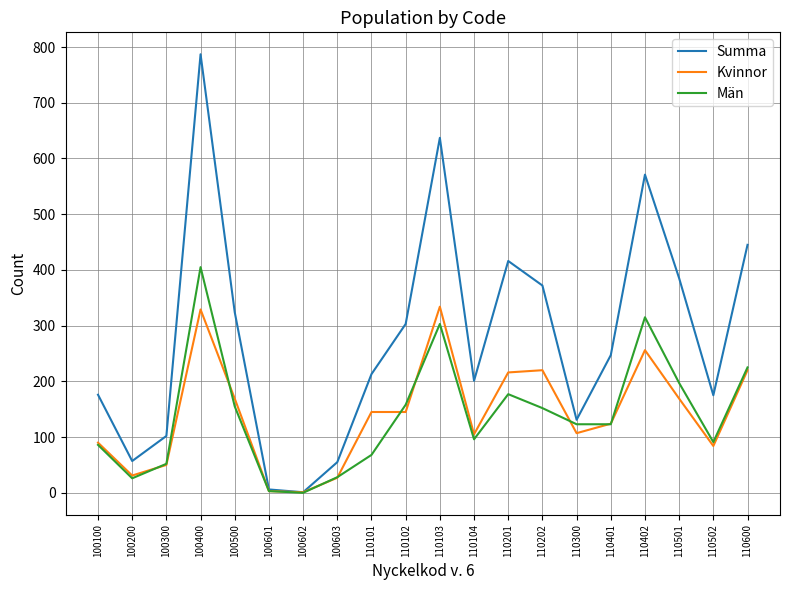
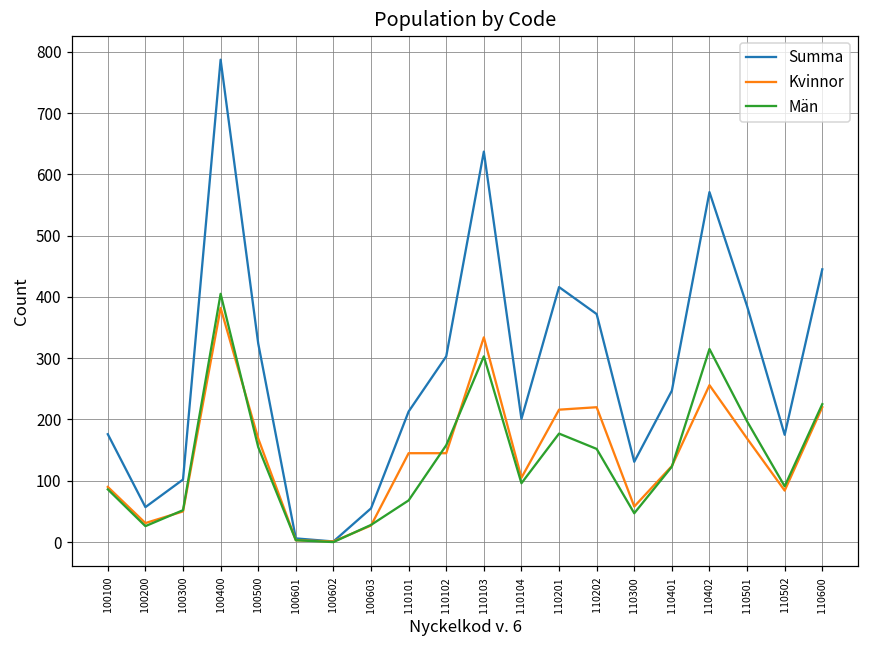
  {
    "Summa": {
      "100100": 180,
      "100200": 60,
      "100300": 100,
      "100400": 790,
      "100500": 320,
      "100603": 60,
      "110101": 210,
      "110102": 300,
      "110103": 640,
      "110104": 200,
      "110201": 420,
      "110202": 370,
      "110300": 130,
      "110401": 250,
      "110402": 570,
      "110501": 390,
      "110502": 180,
      "110600": 450
    },
    "Kvinnor": {
      "100200": 30,
-     "100400": 330,
+     "100400": 380,
      "100500": 170,
      "110101": 150,
      "110102": 150,
      "110103": 330,
      "110104": 110,
      "110201": 220,
      "110202": 220,
-     "110300": 110,
+     "110300": 60,
      "110402": 260,
      "110501": 170,
      "110502": 80,
      "110600": 220
    },
    "Män": {
      "100200": 30,
      "100400": 410,
      "100500": 160,
      "110101": 70,
      "110102": 160,
      "110103": 300,
      "110104": 100,
      "110201": 180,
      "110202": 150,
-     "110300": 120,
+     "110300": 50,
      "110402": 320,
      "110501": 200,
      "110502": 90,
      "110600": 230
    }
  }
